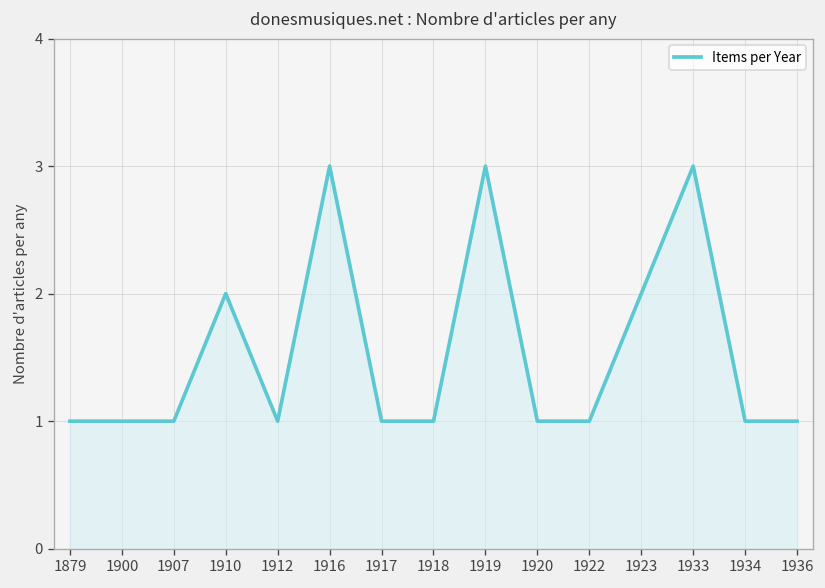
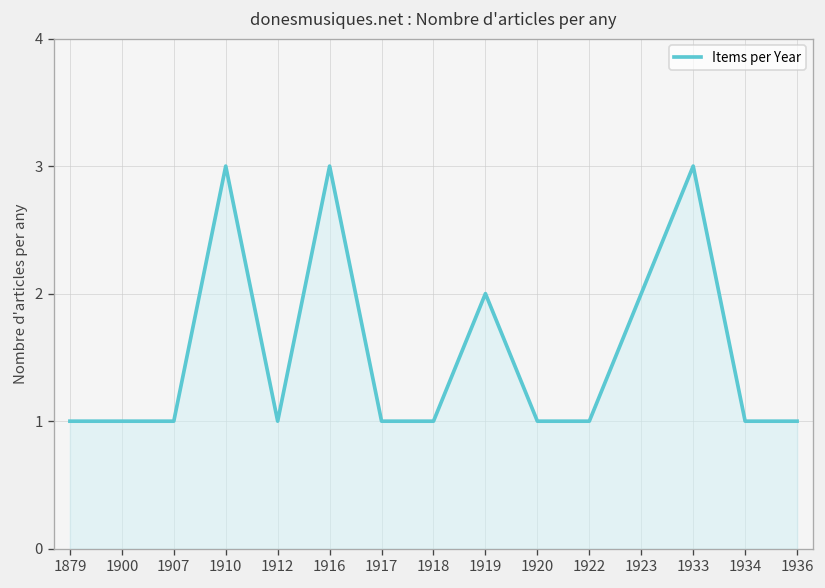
  {
    "1879": 1,
    "1900": 1,
    "1907": 1,
-   "1910": 2,
+   "1910": 3,
    "1912": 1,
    "1916": 3,
    "1917": 1,
    "1918": 1,
-   "1919": 3,
+   "1919": 2,
    "1920": 1,
    "1922": 1,
    "1923": 2,
    "1933": 3,
    "1934": 1,
    "1936": 1
  }
